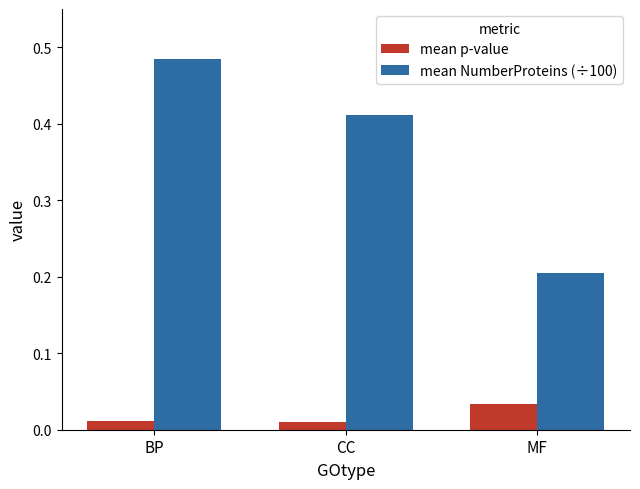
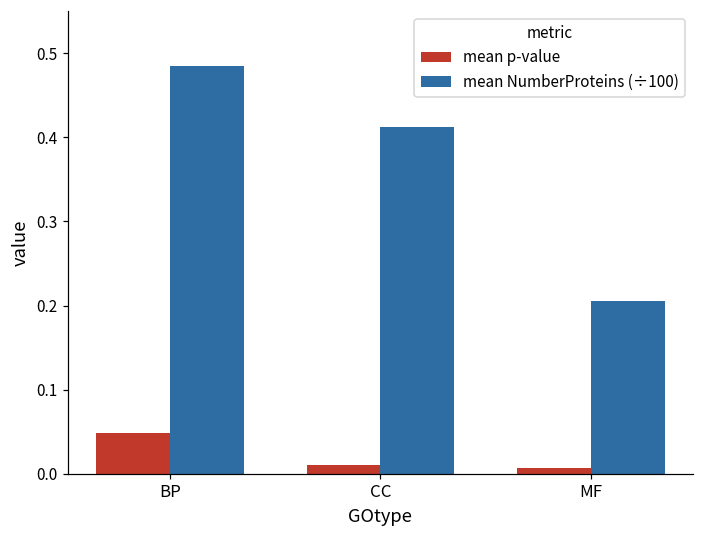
  {
    "mean p-value": {
-     "BP": 0.01,
+     "BP": 0.05,
      "CC": 0.01,
-     "MF": 0.03
+     "MF": 0.01
    },
    "mean NumberProteins (÷100)": {
      "BP": 0.49,
      "CC": 0.41,
      "MF": 0.21
    }
  }
